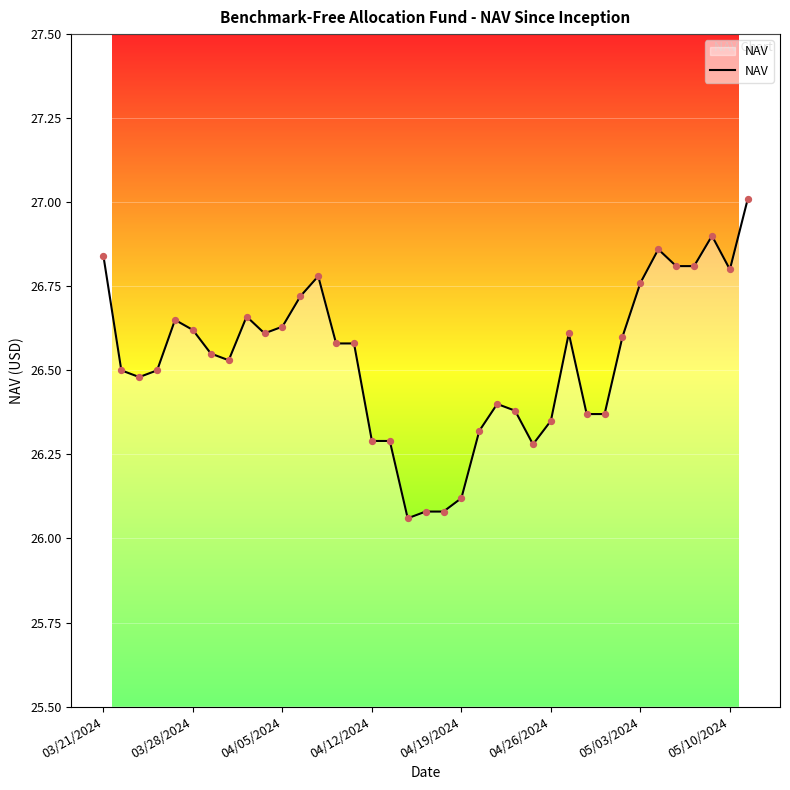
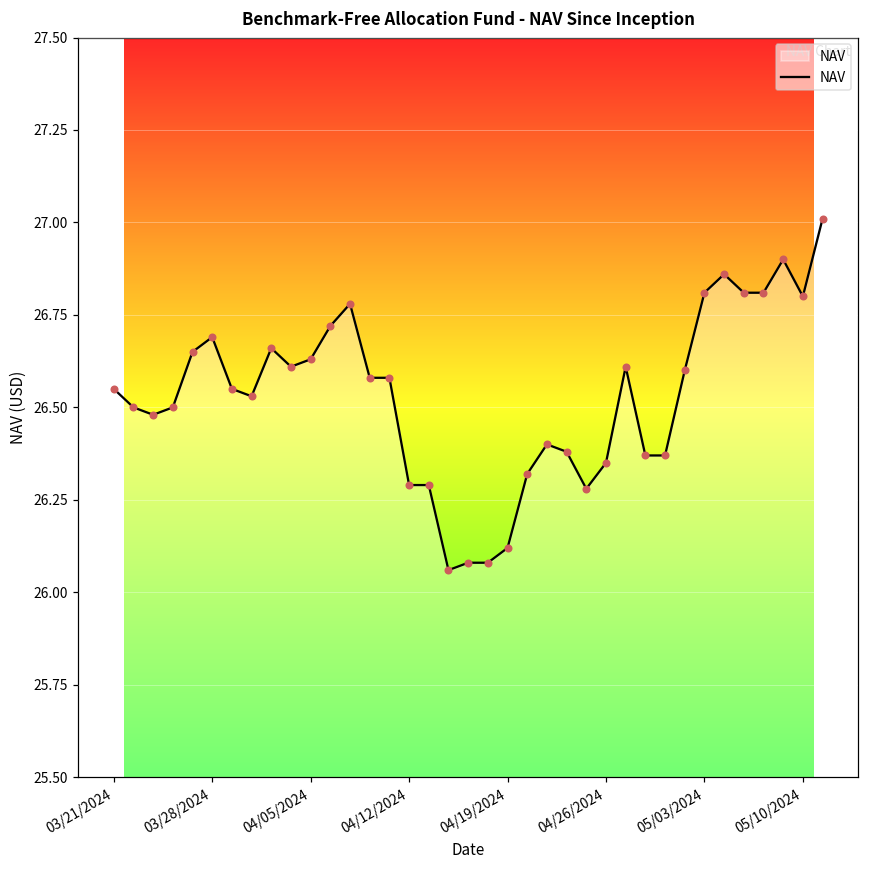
  {
-   "03/21/2024": 26.84,
-   "03/28/2024": 26.62,
+   "03/21/2024": 26.55,
+   "03/28/2024": 26.69,
    "04/05/2024": 26.63,
    "04/12/2024": 26.29,
    "04/19/2024": 26.12,
    "04/26/2024": 26.35,
-   "05/03/2024": 26.76,
+   "05/03/2024": 26.81,
    "05/10/2024": 26.80
  }
